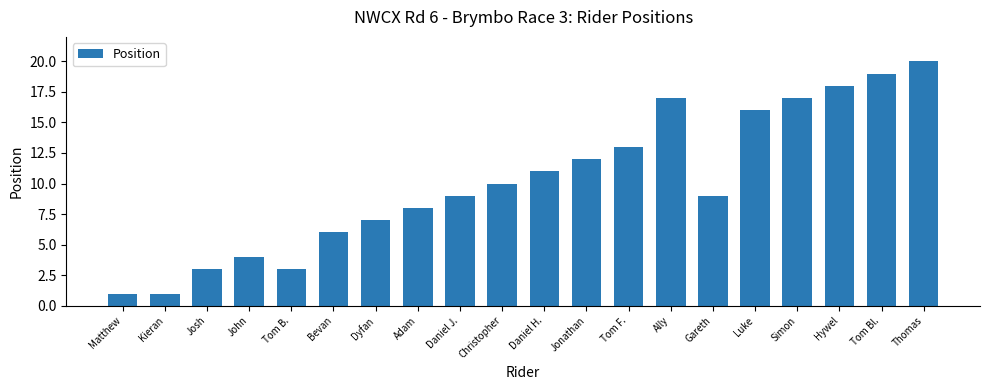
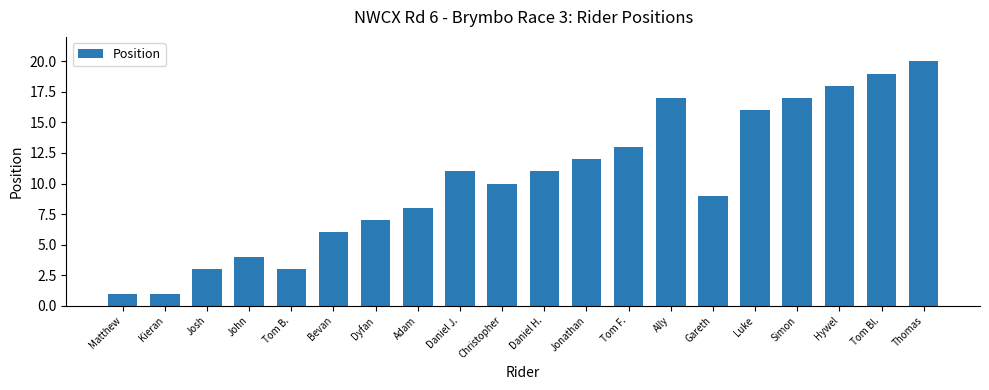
  {
    "Matthew": 1,
    "Kieran": 1,
    "Josh": 3,
    "John": 4,
    "Tom B.": 3,
    "Bevan": 6,
    "Dyfan": 7,
    "Adam": 8,
-   "Daniel J.": 9,
+   "Daniel J.": 11,
    "Christopher": 10,
    "Daniel H.": 11,
    "Jonathan": 12,
    "Tom F.": 13,
    "Ally": 17,
    "Gareth": 9,
    "Luke": 16,
    "Simon": 17,
    "Hywel": 18,
    "Tom Bl.": 19,
    "Thomas": 20
  }
